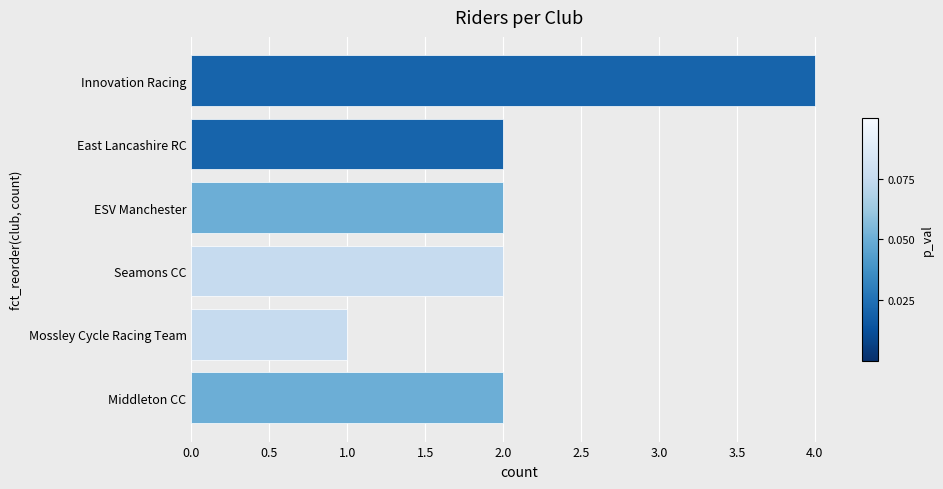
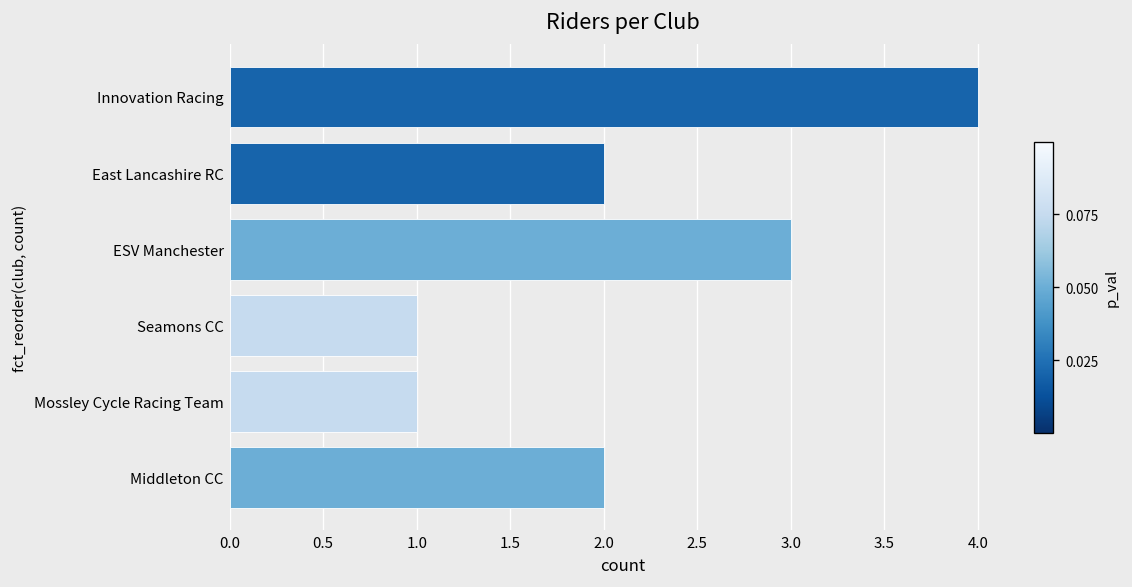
  {
    "Innovation Racing": 4,
    "East Lancashire RC": 2,
-   "ESV Manchester": 2,
-   "Seamons CC": 2,
+   "ESV Manchester": 3,
+   "Seamons CC": 1,
    "Mossley Cycle Racing Team": 1,
    "Middleton CC": 2
  }
